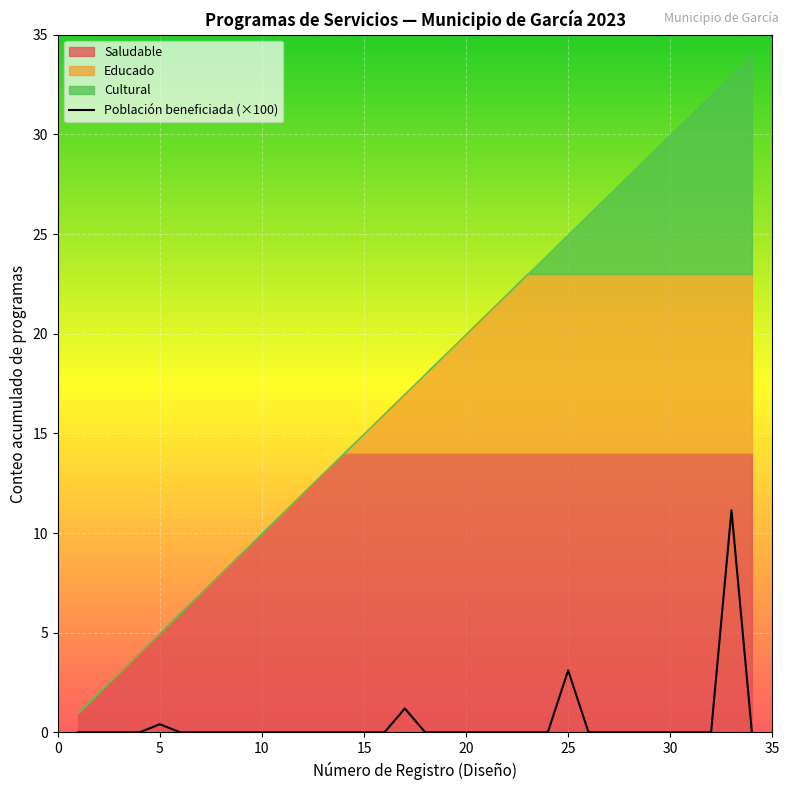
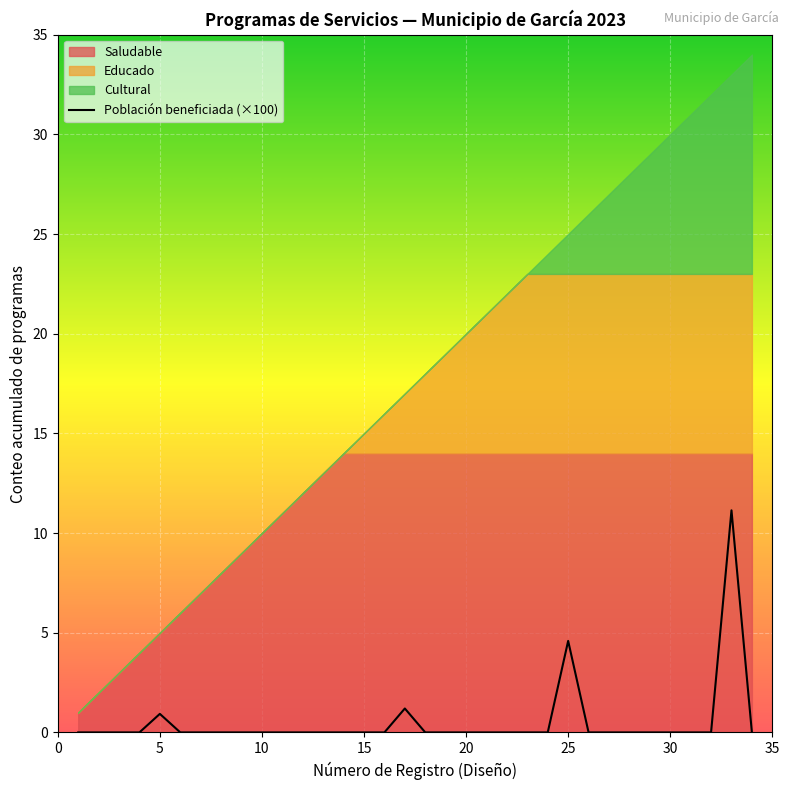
  {
    "Población beneficiada (×100)": {
-     "5": 0.4,
+     "5": 0.9,
      "10": 0.0,
      "15": 0.0,
      "20": 0.0,
-     "25": 3.1,
+     "25": 4.6,
      "30": 0.0
    },
    "Saludable": {
      "15": 14.0,
      "20": 14.0,
      "25": 14.0,
      "30": 14.0
    }
  }
